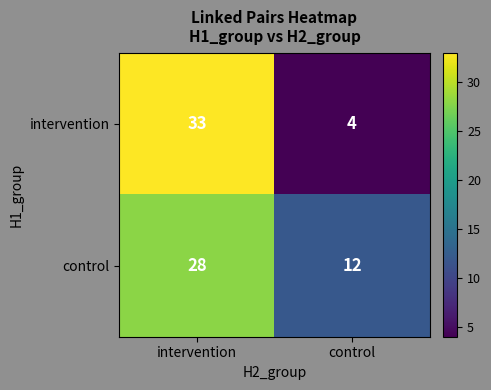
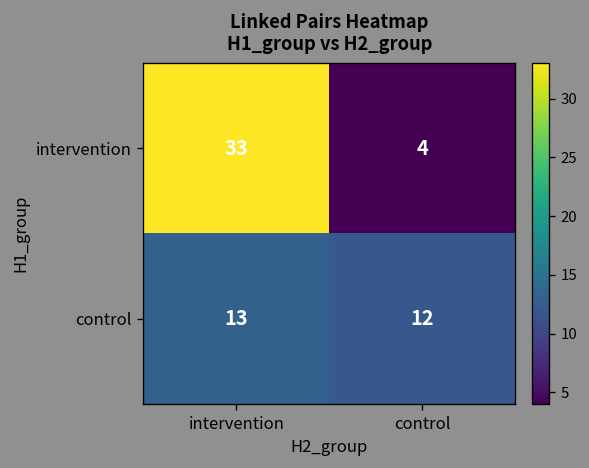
  {
    "intervention": {
      "intervention": 33,
      "control": 4
    },
    "control": {
-     "intervention": 28,
+     "intervention": 13,
      "control": 12
    }
  }
